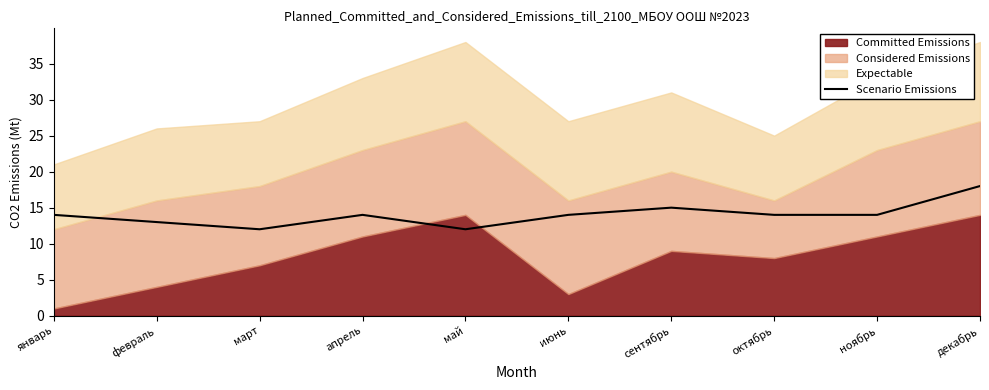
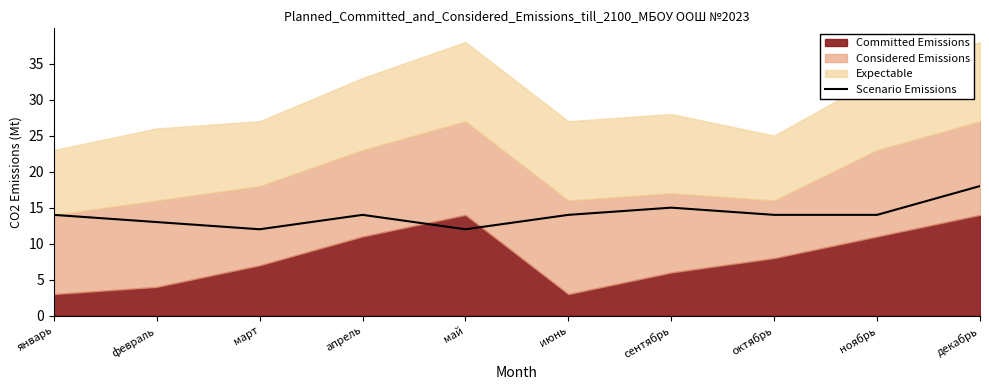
  {
    "Committed Emissions": {
-     "январь": 1,
+     "январь": 3,
      "февраль": 4,
      "март": 7,
      "апрель": 11,
      "май": 14,
      "июнь": 3,
-     "сентябрь": 9,
+     "сентябрь": 6,
      "октябрь": 8,
      "ноябрь": 11,
      "декабрь": 14
    },
    "Scenario Emissions": {
      "февраль": 13,
      "март": 12,
      "апрель": 14,
      "май": 12,
      "июнь": 14,
      "сентябрь": 15,
      "октябрь": 14,
      "ноябрь": 14,
      "декабрь": 18
    },
    "Considered Emissions": {
      "февраль": 12,
      "март": 11,
      "апрель": 12,
      "май": 13,
      "июнь": 13,
      "сентябрь": 11,
      "октябрь": 8,
      "ноябрь": 12,
      "декабрь": 13
    },
    "Expectable": {
      "январь": 9,
      "февраль": 10,
      "март": 9,
      "апрель": 10,
      "май": 11,
      "июнь": 11,
      "сентябрь": 11,
      "октябрь": 9,
      "декабрь": 11
    }
  }
